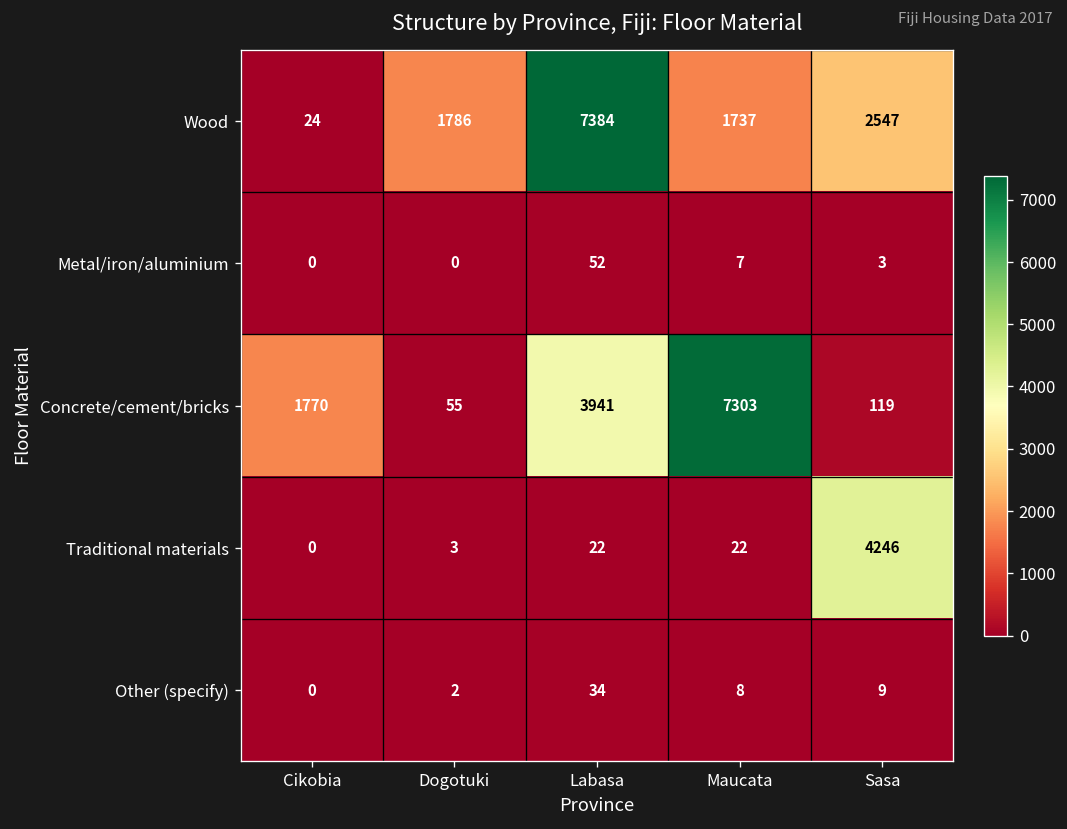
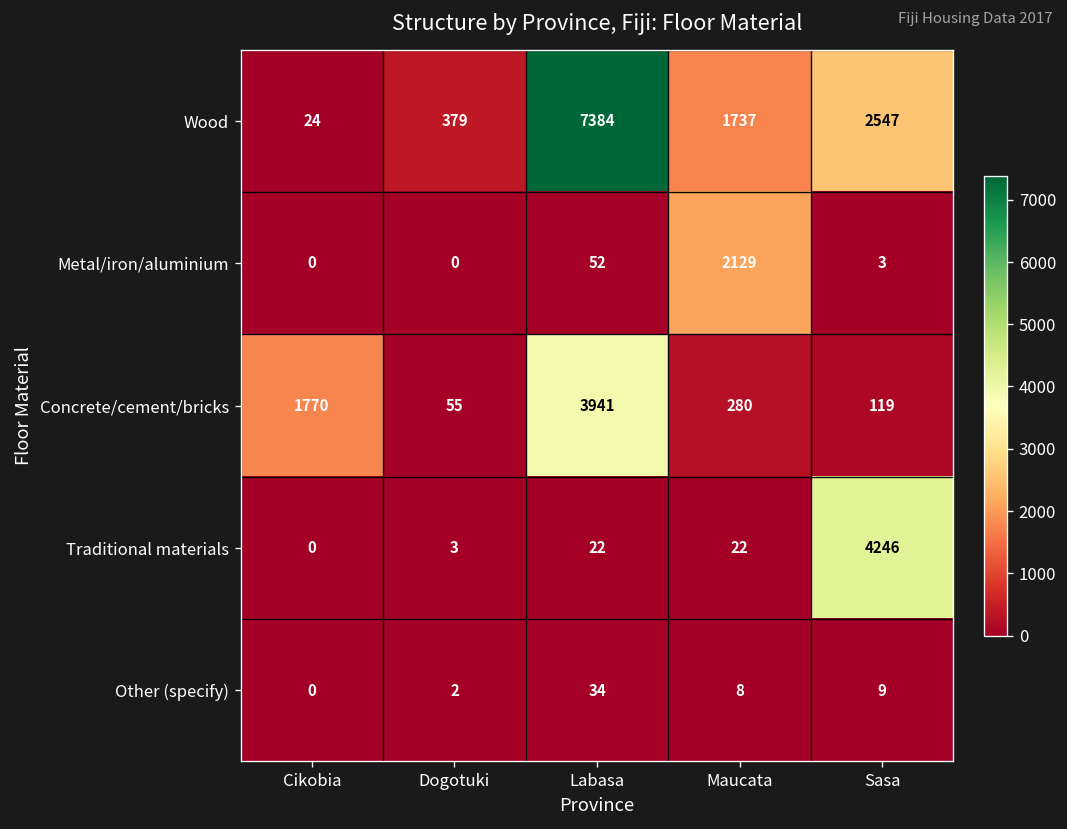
  {
    "Wood": {
      "Cikobia": 24,
-     "Dogotuki": 1786,
+     "Dogotuki": 379,
      "Labasa": 7384,
      "Maucata": 1737,
      "Sasa": 2547
    },
    "Metal/iron/aluminium": {
      "Cikobia": 0,
      "Dogotuki": 0,
      "Labasa": 52,
-     "Maucata": 7,
+     "Maucata": 2129,
      "Sasa": 3
    },
    "Concrete/cement/bricks": {
      "Cikobia": 1770,
      "Dogotuki": 55,
      "Labasa": 3941,
-     "Maucata": 7303,
+     "Maucata": 280,
      "Sasa": 119
    },
    "Traditional materials": {
      "Cikobia": 0,
      "Dogotuki": 3,
      "Labasa": 22,
      "Maucata": 22,
      "Sasa": 4246
    },
    "Other (specify)": {
      "Cikobia": 0,
      "Dogotuki": 2,
      "Labasa": 34,
      "Maucata": 8,
      "Sasa": 9
    }
  }
